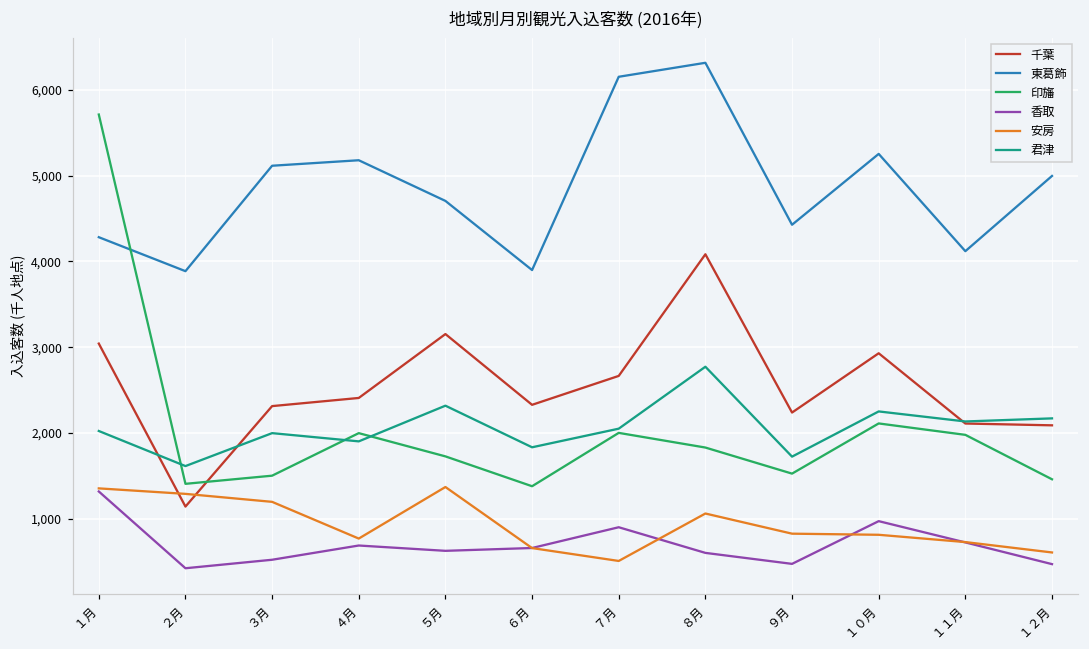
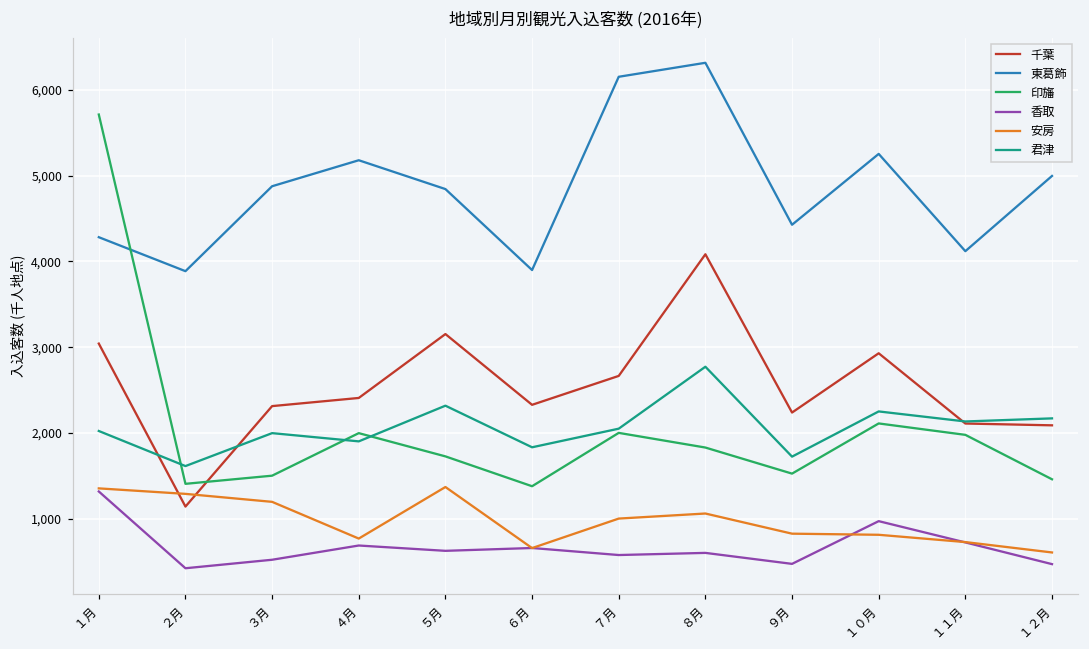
  {
    "千葉": {
      "１月": "3,000",
      "２月": "1,100",
      "３月": "2,300",
      "４月": "2,400",
      "５月": "3,200",
      "６月": "2,300",
      "７月": "2,700",
      "８月": "4,100",
      "９月": "2,200",
      "１０月": "2,900",
      "１２月": "2,100"
    },
    "東葛飾": {
      "１月": "4,300",
      "２月": "3,900",
-     "３月": "5,100",
+     "３月": "4,900",
      "４月": "5,200",
-     "５月": "4,700",
+     "５月": "4,800",
      "６月": "3,900",
      "７月": "6,200",
      "８月": "6,300",
      "９月": "4,400",
      "１０月": "5,300",
      "１１月": "4,100",
      "１２月": "5,000"
    },
    "香取": {
      "１月": "1,300",
      "２月": "400",
      "３月": "500",
      "４月": "700",
      "５月": "600",
-     "７月": "900",
+     "７月": "600",
      "８月": "600",
      "９月": "500",
      "１０月": "1,000",
      "１２月": "500"
    },
    "安房": {
      "１月": "1,400",
      "２月": "1,300",
      "３月": "1,200",
      "４月": "800",
      "５月": "1,400",
-     "７月": "500",
+     "７月": "1,000",
      "８月": "1,100",
      "９月": "800",
      "１０月": "800",
      "１２月": "600"
    }
  }
